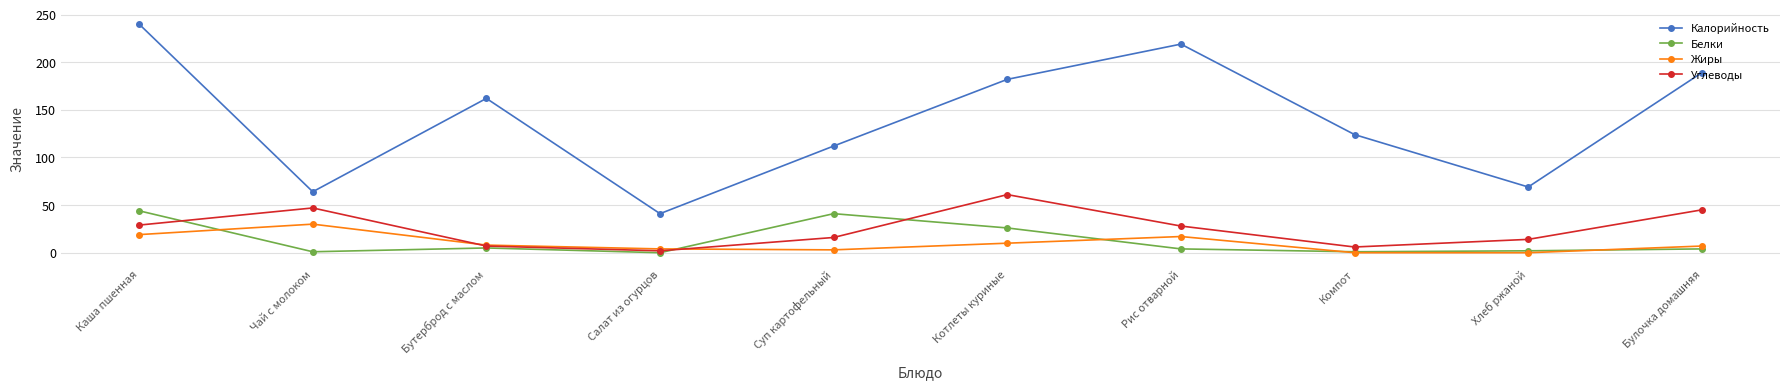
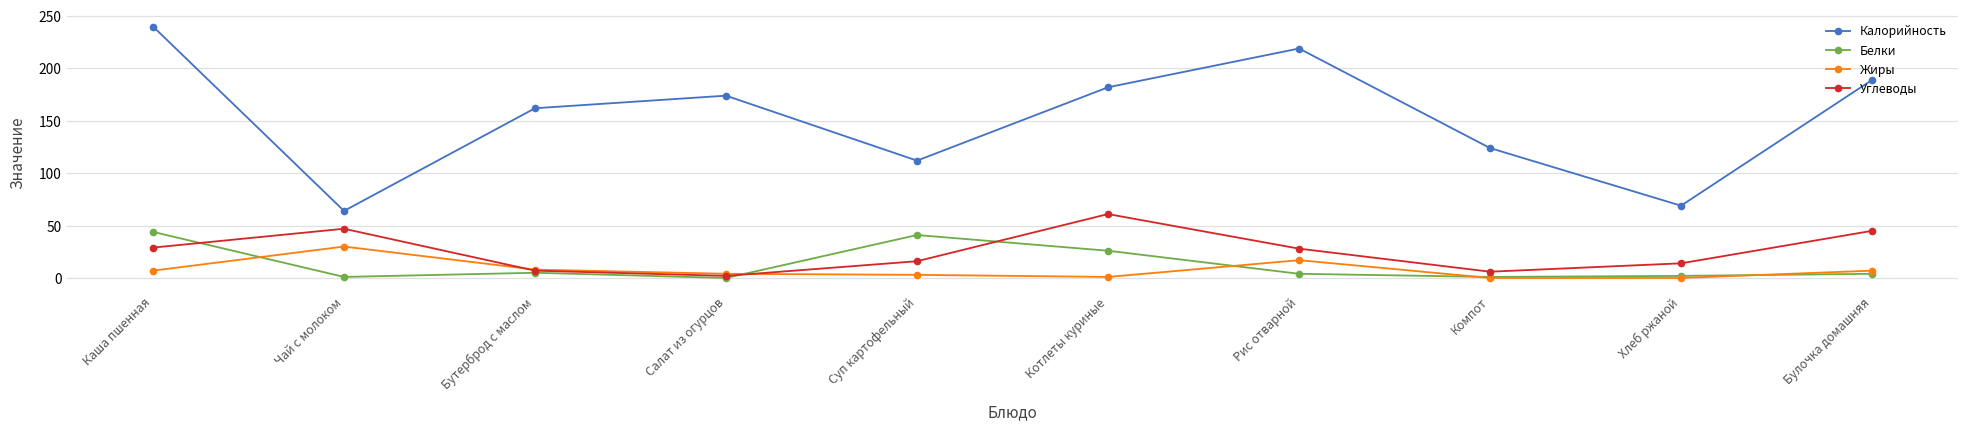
  {
    "Калорийность": {
      "Каша пшенная": 240,
      "Чай с молоком": 60,
      "Бутерброд с маслом": 160,
-     "Салат из огурцов": 40,
+     "Салат из огурцов": 170,
      "Суп картофельный": 110,
      "Котлеты куриные": 180,
      "Рис отварной": 220,
      "Компот": 120,
      "Хлеб ржаной": 70,
      "Булочка домашняя": 190
    },
    "Белки": {
      "Каша пшенная": 40,
      "Чай с молоком": 0,
      "Суп картофельный": 40,
      "Котлеты куриные": 30,
      "Рис отварной": 0,
      "Булочка домашняя": 0
    },
    "Жиры": {
-     "Каша пшенная": 20,
+     "Каша пшенная": 10,
      "Чай с молоком": 30,
      "Суп картофельный": 0,
-     "Котлеты куриные": 10,
+     "Котлеты куриные": 0,
      "Рис отварной": 20,
      "Булочка домашняя": 10
    },
    "Углеводы": {
      "Каша пшенная": 30,
      "Чай с молоком": 50,
      "Суп картофельный": 20,
      "Котлеты куриные": 60,
      "Рис отварной": 30,
      "Компот": 10,
      "Хлеб ржаной": 10,
      "Булочка домашняя": 50
    }
  }
